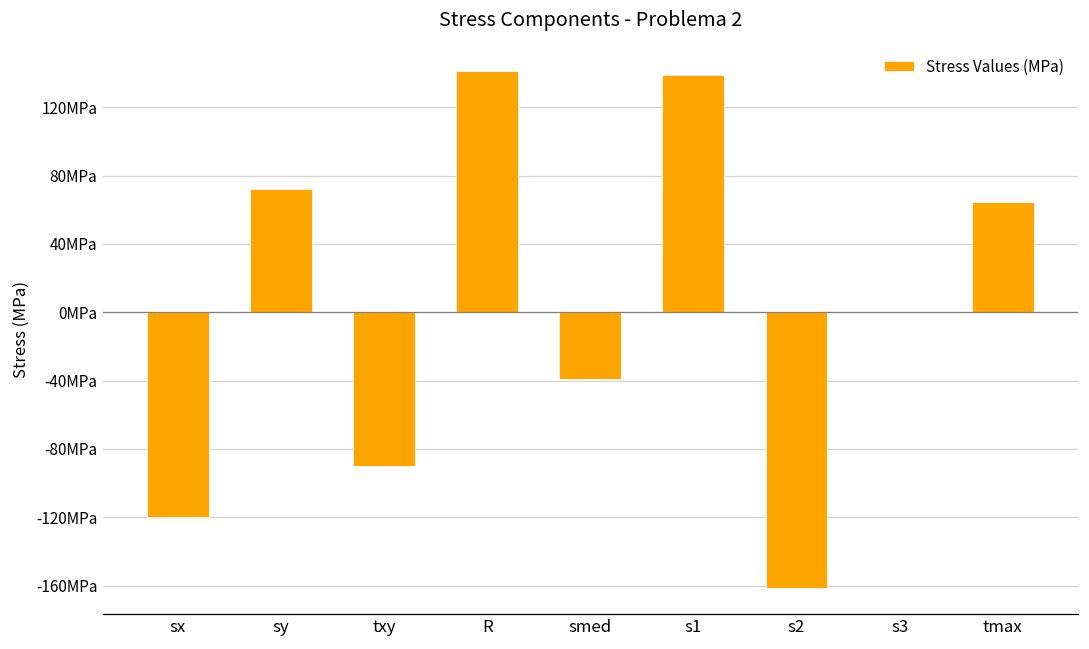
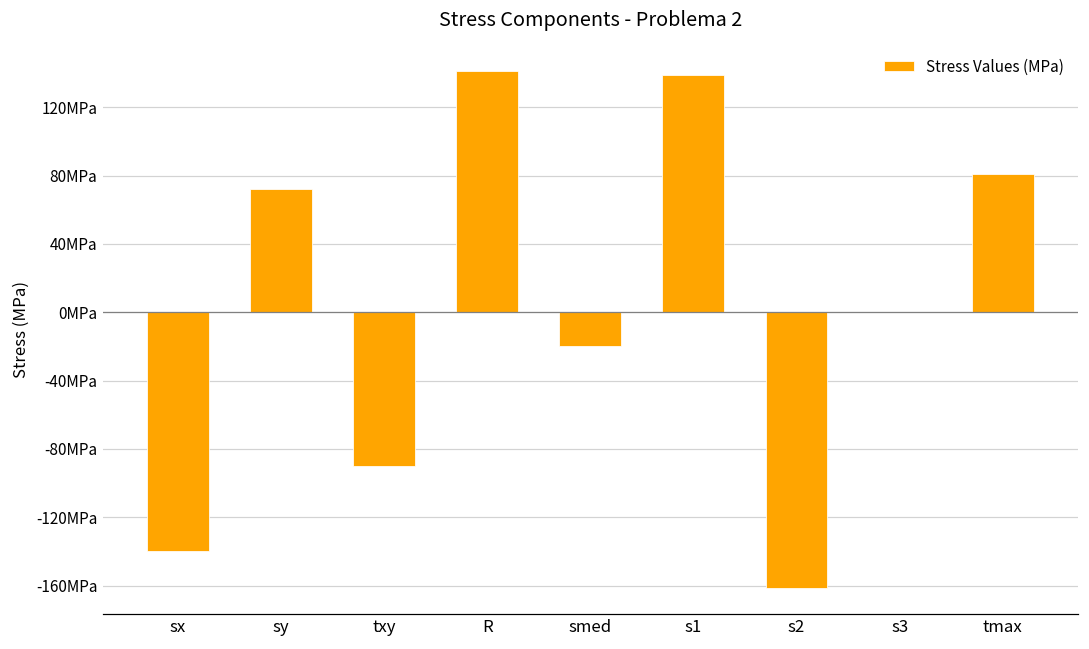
  {
-   "sx": "-120MPa",
+   "sx": "-140MPa",
    "sy": "72MPa",
    "txy": "-90MPa",
    "R": "141MPa",
-   "smed": "-39MPa",
+   "smed": "-20MPa",
    "s1": "139MPa",
    "s2": "-161MPa",
    "s3": "0MPa",
-   "tmax": "64MPa"
+   "tmax": "81MPa"
  }
